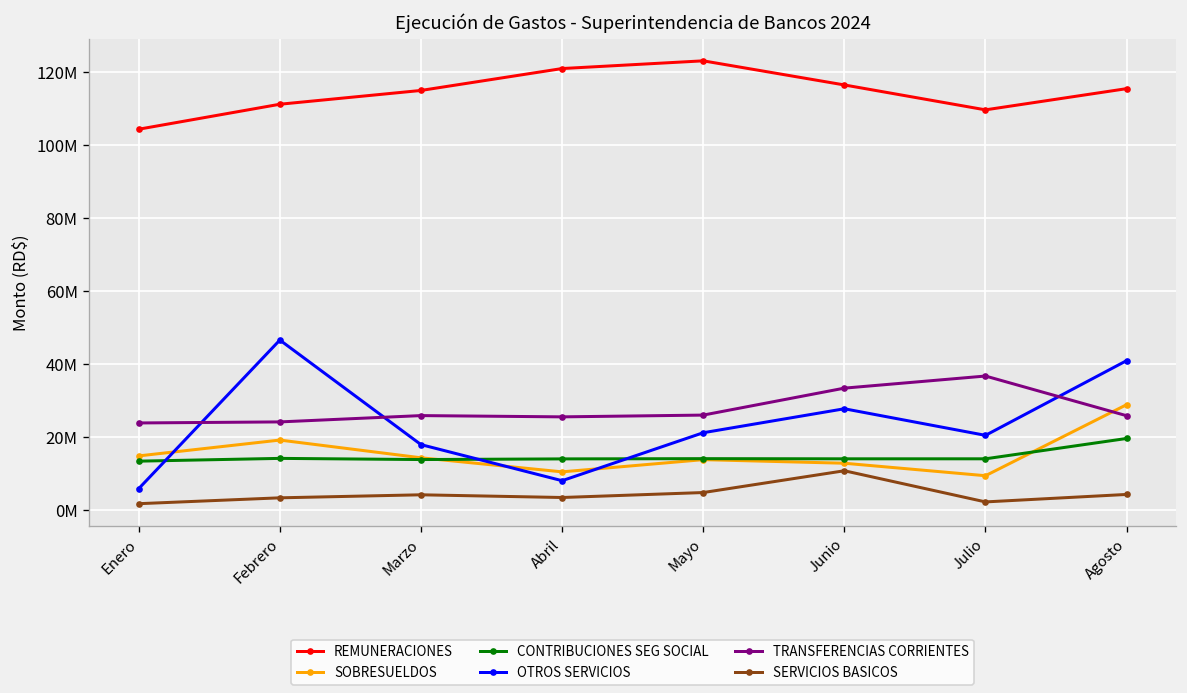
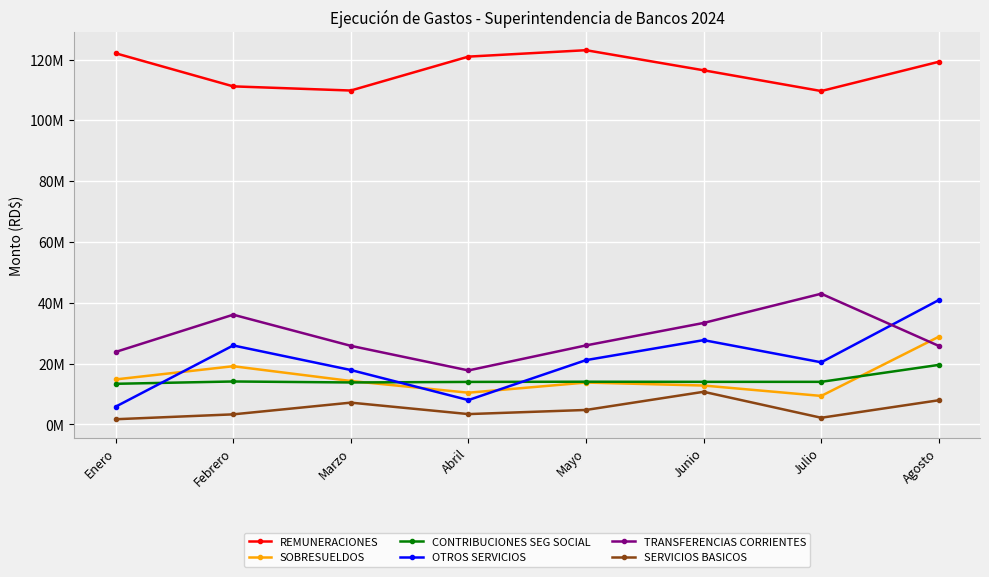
  {
    "REMUNERACIONES": {
-     "Enero": 104000000,
+     "Enero": 122000000,
      "Febrero": 111000000,
-     "Marzo": 115000000,
+     "Marzo": 110000000,
      "Abril": 121000000,
      "Mayo": 123000000,
      "Junio": 116000000,
      "Julio": 110000000,
-     "Agosto": 115000000
+     "Agosto": 119000000
    },
    "SOBRESUELDOS": {
      "Enero": 15000000,
      "Febrero": 19000000,
      "Abril": 10000000,
      "Junio": 13000000,
      "Julio": 9000000,
      "Agosto": 29000000
    },
    "CONTRIBUCIONES SEG SOCIAL": {
      "Enero": 13000000,
      "Febrero": 14000000,
      "Abril": 14000000,
      "Junio": 14000000,
      "Julio": 14000000,
      "Agosto": 20000000
    },
    "OTROS SERVICIOS": {
      "Enero": 6000000,
-     "Febrero": 47000000,
+     "Febrero": 26000000,
      "Marzo": 18000000,
      "Abril": 8000000,
      "Mayo": 21000000,
      "Junio": 28000000,
      "Julio": 20000000,
      "Agosto": 41000000
    },
    "TRANSFERENCIAS CORRIENTES": {
      "Enero": 24000000,
-     "Febrero": 24000000,
+     "Febrero": 36000000,
      "Marzo": 26000000,
-     "Abril": 25000000,
+     "Abril": 18000000,
      "Mayo": 26000000,
      "Junio": 33000000,
-     "Julio": 37000000,
+     "Julio": 43000000,
      "Agosto": 26000000
    },
    "SERVICIOS BASICOS": {
      "Enero": 2000000,
      "Febrero": 3000000,
-     "Marzo": 4000000,
+     "Marzo": 7000000,
      "Abril": 3000000,
      "Mayo": 5000000,
      "Junio": 11000000,
      "Julio": 2000000,
-     "Agosto": 4000000
+     "Agosto": 8000000
    }
  }
